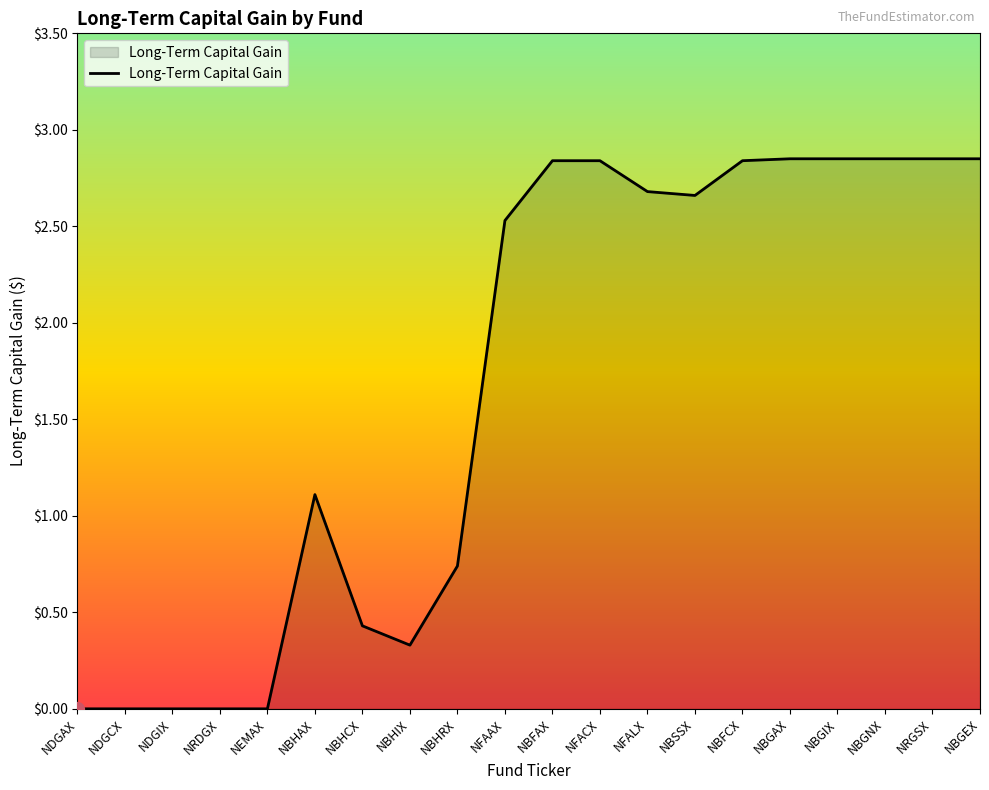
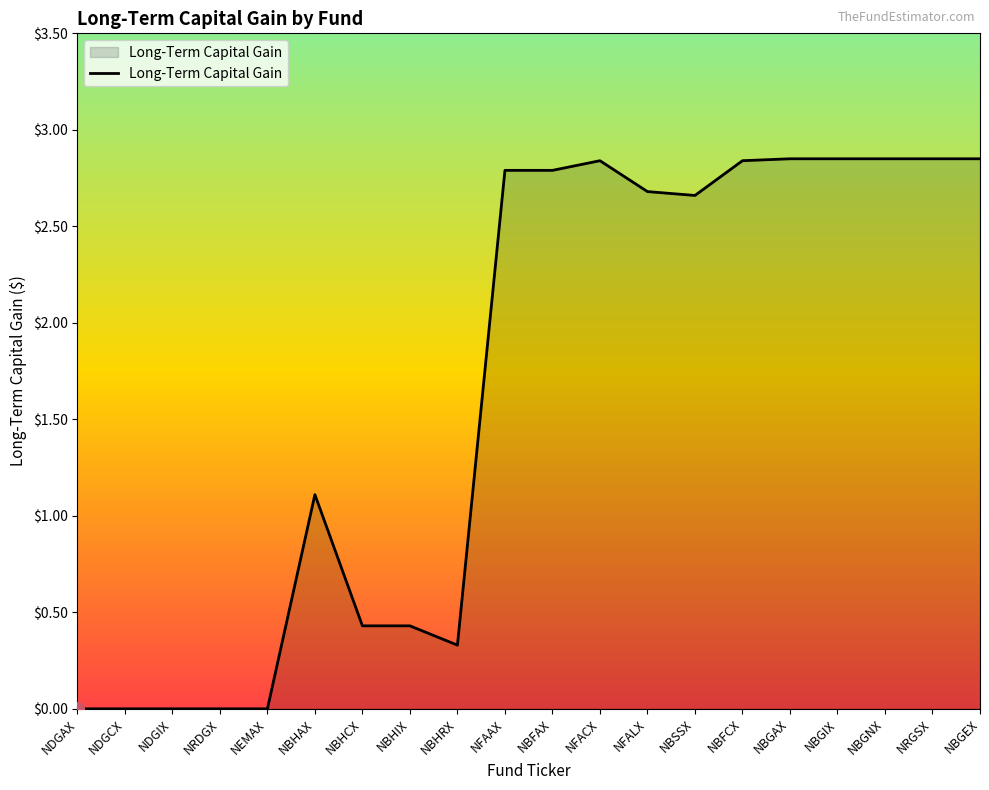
  {
    "Long-Term Capital Gain": {
      "NDGCX": "$0.00",
      "NDGIX": "$0.00",
      "NRDGX": "$0.00",
      "NEMAX": "$0.00",
      "NBHAX": "$1.11",
      "NBHCX": "$0.43",
-     "NBHIX": "$0.33",
-     "NBHRX": "$0.74",
-     "NFAAX": "$2.53",
-     "NBFAX": "$2.84",
+     "NBHIX": "$0.43",
+     "NBHRX": "$0.33",
+     "NFAAX": "$2.79",
+     "NBFAX": "$2.79",
      "NFACX": "$2.84",
      "NFALX": "$2.68",
      "NBSSX": "$2.66",
      "NBFCX": "$2.84",
      "NBGAX": "$2.85",
      "NBGIX": "$2.85",
      "NBGNX": "$2.85",
      "NRGSX": "$2.85",
      "NBGEX": "$2.85"
    }
  }
